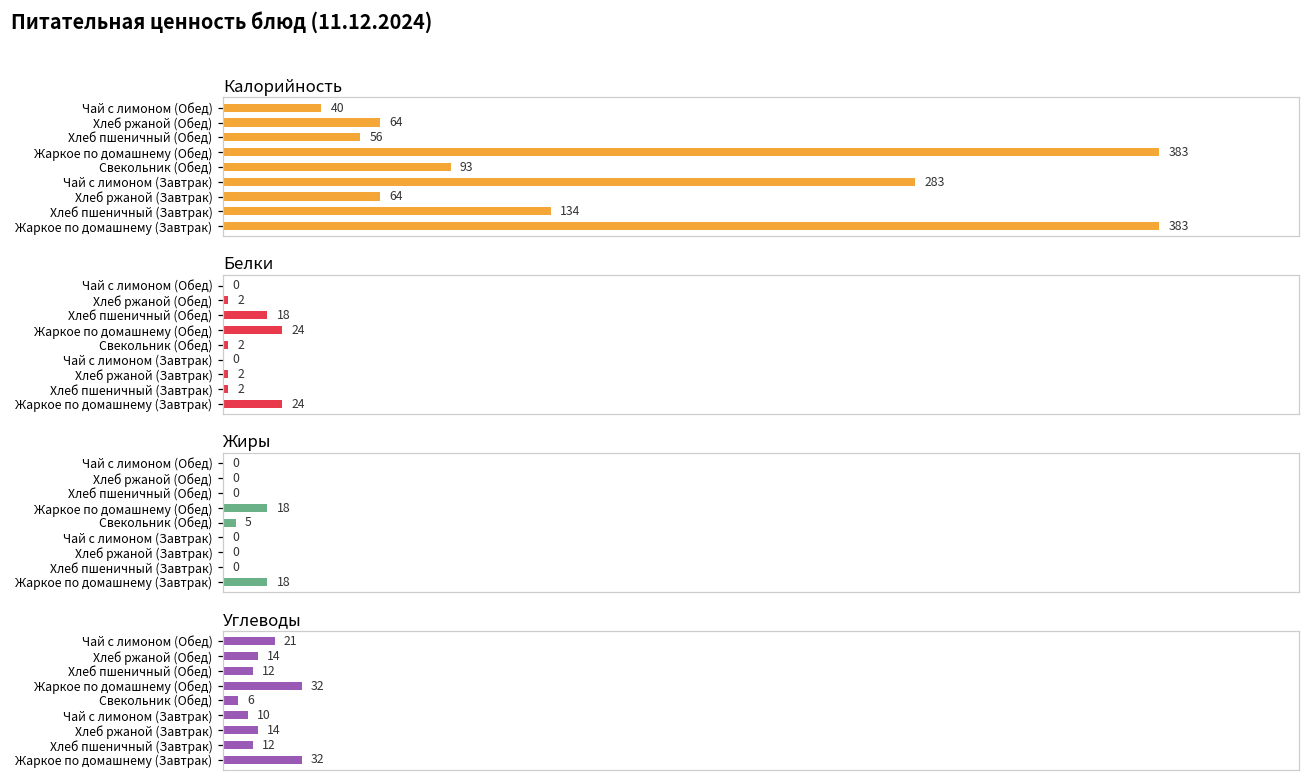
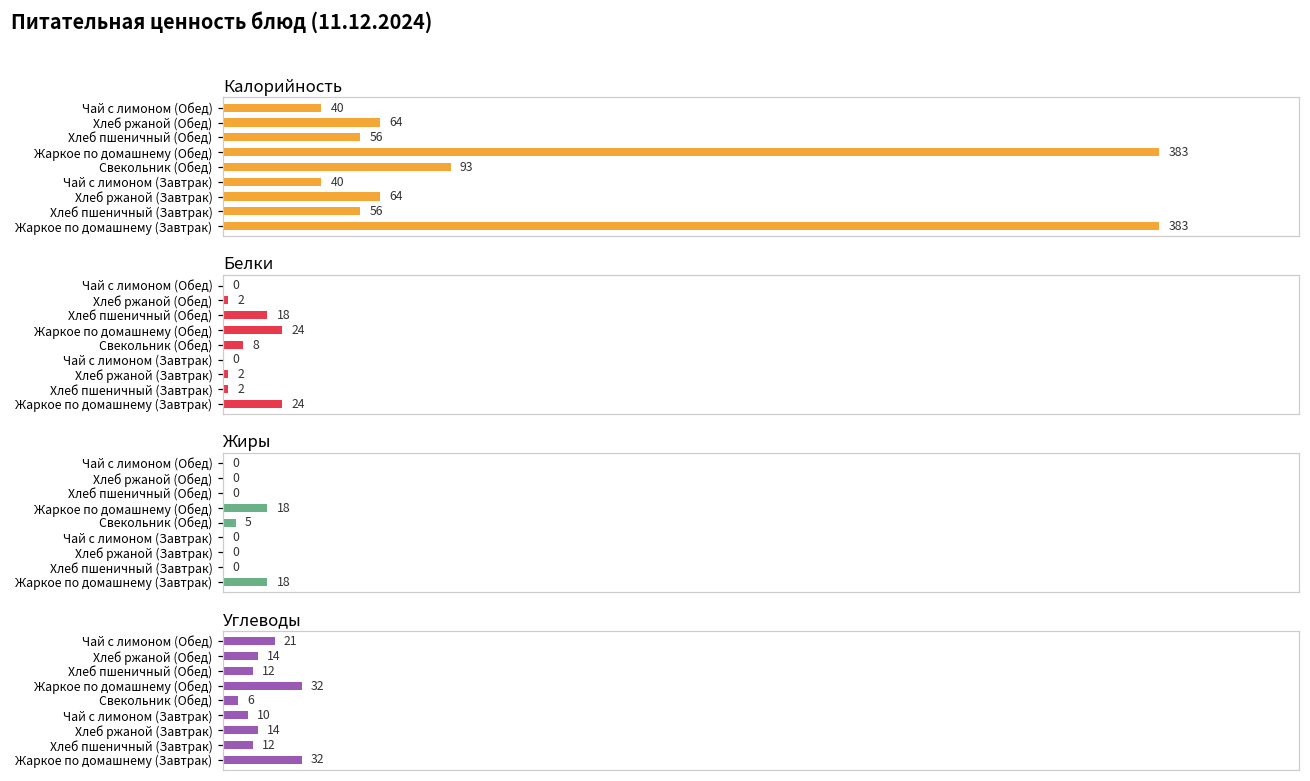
  {
    "Калорийность": {
      "Чай с лимоном (Обед)": 40,
      "Хлеб ржаной (Обед)": 64,
      "Хлеб пшеничный (Обед)": 56,
      "Жаркое по домашнему (Обед)": 383,
      "Свекольник (Обед)": 93,
-     "Чай с лимоном (Завтрак)": 283,
+     "Чай с лимоном (Завтрак)": 40,
      "Хлеб ржаной (Завтрак)": 64,
-     "Хлеб пшеничный (Завтрак)": 134,
+     "Хлеб пшеничный (Завтрак)": 56,
      "Жаркое по домашнему (Завтрак)": 383
    },
    "Белки": {
      "Чай с лимоном (Обед)": 0,
      "Хлеб ржаной (Обед)": 2,
      "Хлеб пшеничный (Обед)": 18,
      "Жаркое по домашнему (Обед)": 24,
-     "Свекольник (Обед)": 2,
+     "Свекольник (Обед)": 8,
      "Чай с лимоном (Завтрак)": 0,
      "Хлеб ржаной (Завтрак)": 2,
      "Хлеб пшеничный (Завтрак)": 2,
      "Жаркое по домашнему (Завтрак)": 24
    },
    "Жиры": {
      "Чай с лимоном (Обед)": 0,
      "Хлеб ржаной (Обед)": 0,
      "Хлеб пшеничный (Обед)": 0,
      "Жаркое по домашнему (Обед)": 18,
      "Свекольник (Обед)": 5,
      "Чай с лимоном (Завтрак)": 0,
      "Хлеб ржаной (Завтрак)": 0,
      "Хлеб пшеничный (Завтрак)": 0,
      "Жаркое по домашнему (Завтрак)": 18
    },
    "Углеводы": {
      "Чай с лимоном (Обед)": 21,
      "Хлеб ржаной (Обед)": 14,
      "Хлеб пшеничный (Обед)": 12,
      "Жаркое по домашнему (Обед)": 32,
      "Свекольник (Обед)": 6,
      "Чай с лимоном (Завтрак)": 10,
      "Хлеб ржаной (Завтрак)": 14,
      "Хлеб пшеничный (Завтрак)": 12,
      "Жаркое по домашнему (Завтрак)": 32
    }
  }
